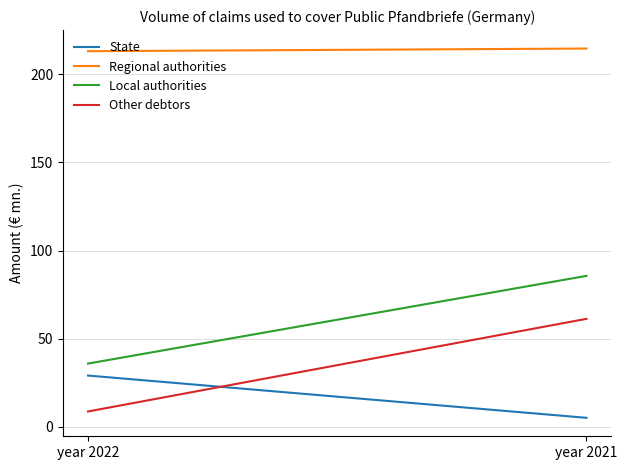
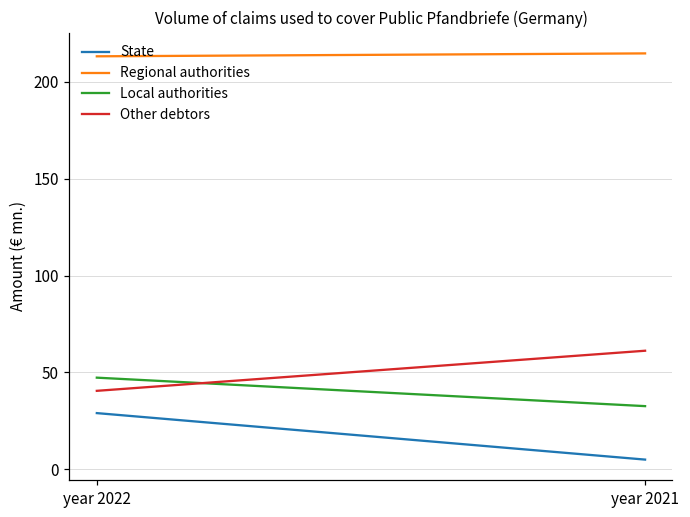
  {
    "State": {
      "year 2022": 29,
      "year 2021": 5
    },
    "Regional authorities": {
      "year 2022": 213,
      "year 2021": 215
    },
    "Local authorities": {
-     "year 2022": 36,
-     "year 2021": 86
+     "year 2022": 47,
+     "year 2021": 33
    },
    "Other debtors": {
-     "year 2022": 9,
+     "year 2022": 41,
      "year 2021": 61
    }
  }
